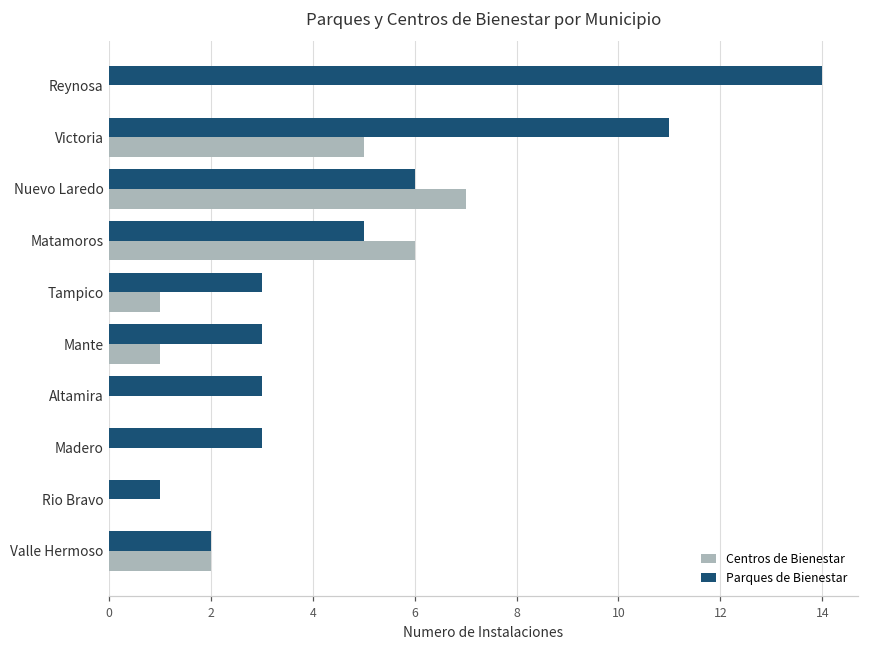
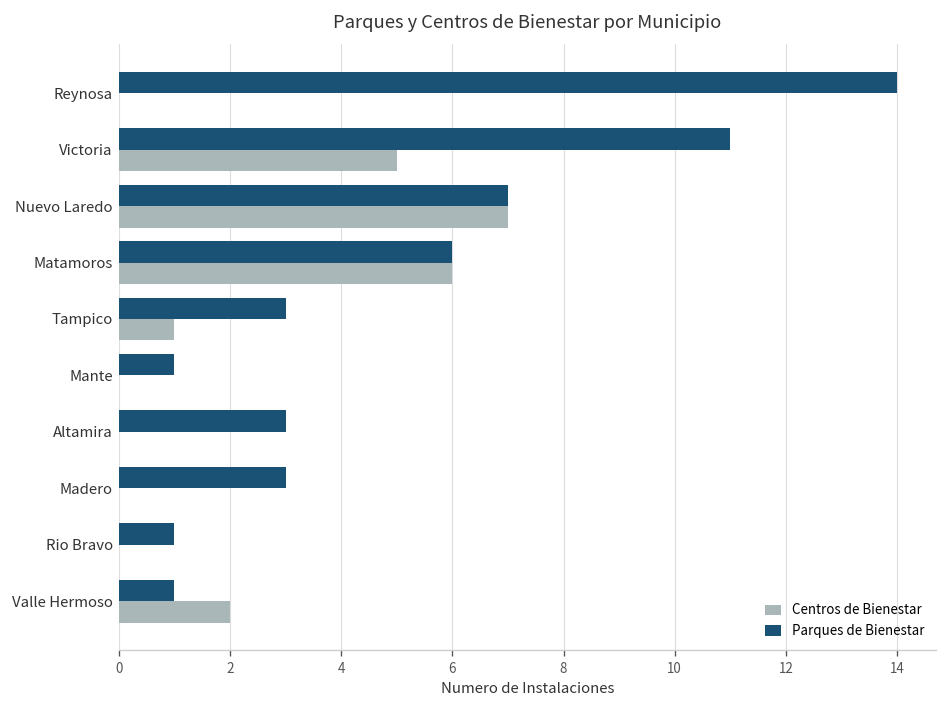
  {
    "Centros de Bienestar": {
      "Reynosa": 0,
      "Victoria": 5,
      "Nuevo Laredo": 7,
      "Matamoros": 6,
      "Tampico": 1,
-     "Mante": 1,
+     "Mante": 0,
      "Altamira": 0,
      "Madero": 0,
      "Rio Bravo": 0,
      "Valle Hermoso": 2
    },
    "Parques de Bienestar": {
      "Reynosa": 14,
      "Victoria": 11,
-     "Nuevo Laredo": 6,
-     "Matamoros": 5,
+     "Nuevo Laredo": 7,
+     "Matamoros": 6,
      "Tampico": 3,
-     "Mante": 3,
+     "Mante": 1,
      "Altamira": 3,
      "Madero": 3,
      "Rio Bravo": 1,
-     "Valle Hermoso": 2
+     "Valle Hermoso": 1
    }
  }
